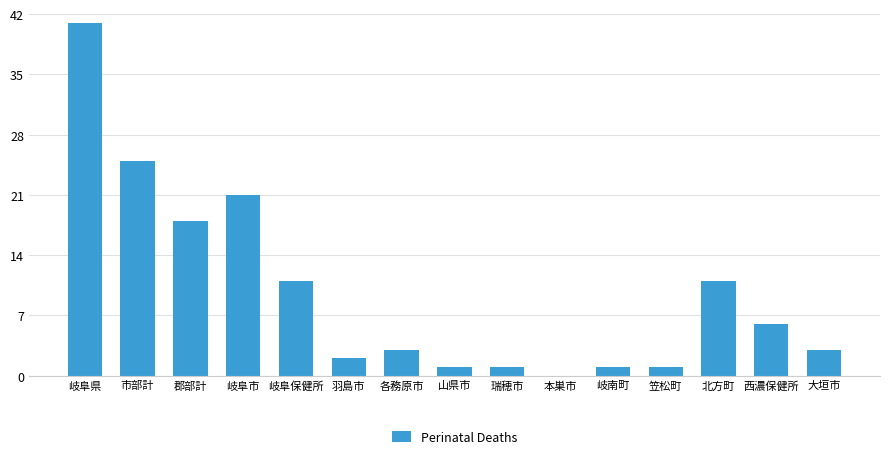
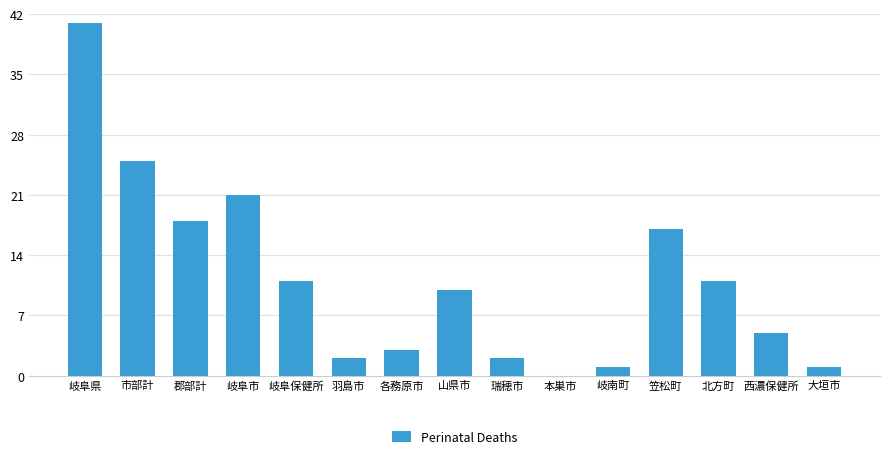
  {
    "岐阜県": 41,
    "市部計": 25,
    "郡部計": 18,
    "岐阜市": 21,
    "岐阜保健所": 11,
    "羽島市": 2,
    "各務原市": 3,
-   "山県市": 1,
-   "瑞穂市": 1,
+   "山県市": 10,
+   "瑞穂市": 2,
    "本巣市": 0,
    "岐南町": 1,
-   "笠松町": 1,
+   "笠松町": 17,
    "北方町": 11,
-   "西濃保健所": 6,
-   "大垣市": 3
+   "西濃保健所": 5,
+   "大垣市": 1
  }
